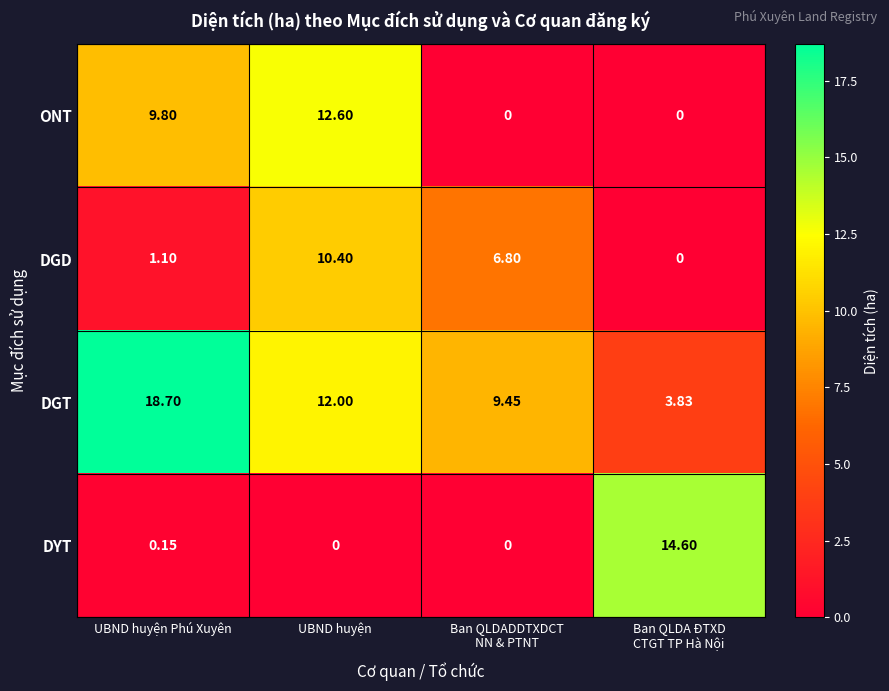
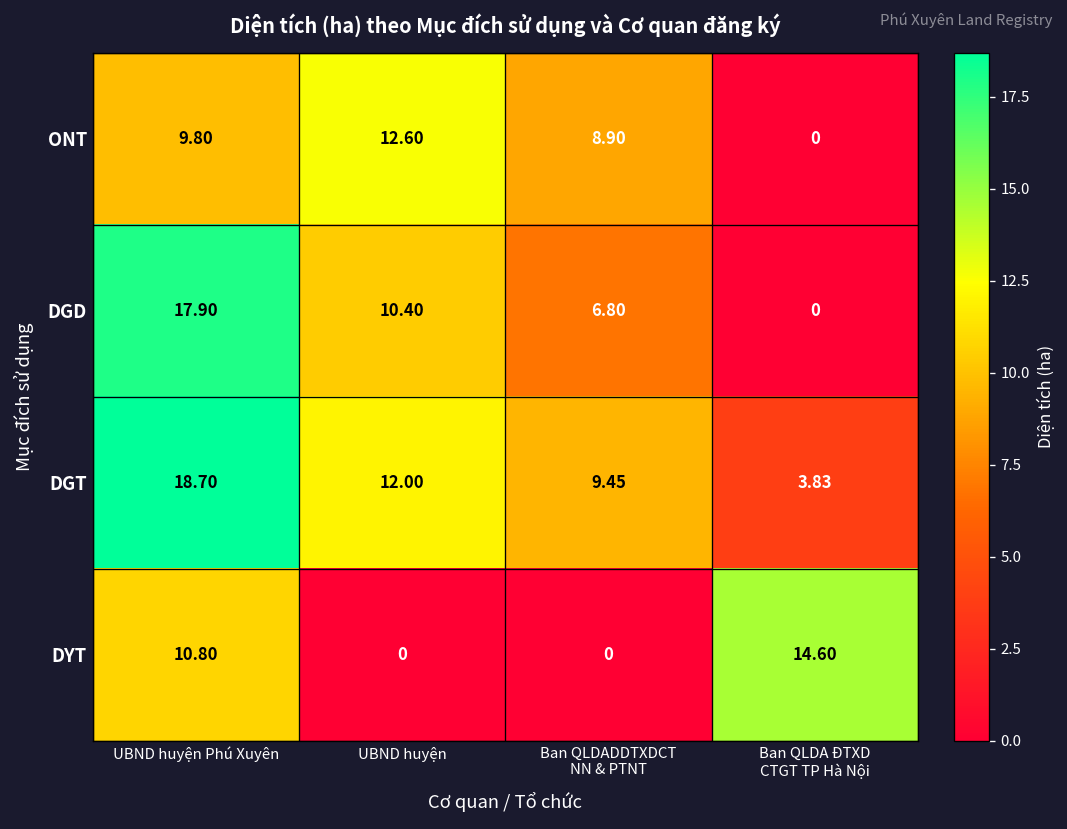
  {
    "ONT": {
      "UBND huyện Phú Xuyên": 9.80,
      "UBND huyện": 12.60,
-     "Ban QLDADDTXDCT NN & PTNT": 0,
+     "Ban QLDADDTXDCT NN & PTNT": 8.90,
      "Ban QLDA ĐTXD CTGT TP Hà Nội": 0
    },
    "DGD": {
-     "UBND huyện Phú Xuyên": 1.10,
+     "UBND huyện Phú Xuyên": 17.90,
      "UBND huyện": 10.40,
      "Ban QLDADDTXDCT NN & PTNT": 6.80,
      "Ban QLDA ĐTXD CTGT TP Hà Nội": 0
    },
    "DGT": {
      "UBND huyện Phú Xuyên": 18.70,
      "UBND huyện": 12.00,
      "Ban QLDADDTXDCT NN & PTNT": 9.45,
      "Ban QLDA ĐTXD CTGT TP Hà Nội": 3.83
    },
    "DYT": {
-     "UBND huyện Phú Xuyên": 0.15,
+     "UBND huyện Phú Xuyên": 10.80,
      "UBND huyện": 0,
      "Ban QLDADDTXDCT NN & PTNT": 0,
      "Ban QLDA ĐTXD CTGT TP Hà Nội": 14.60
    }
  }
